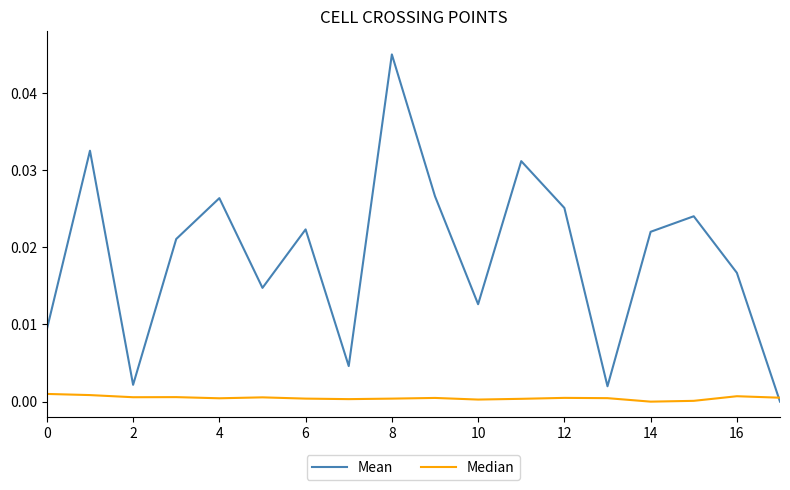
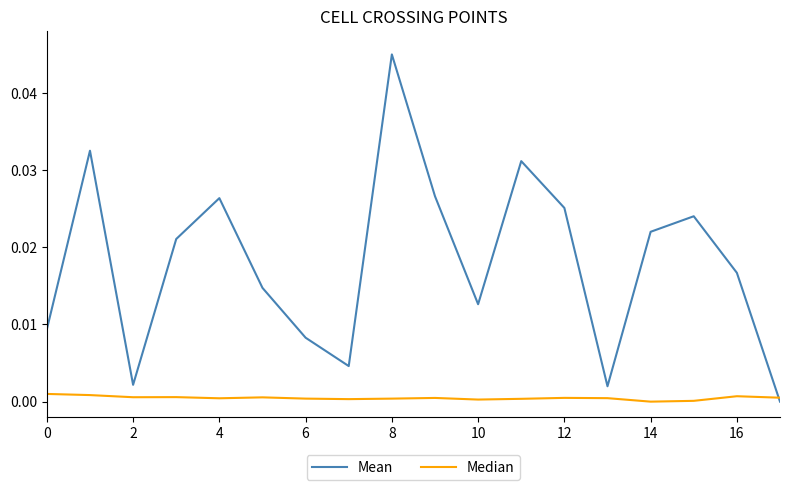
  {
    "Mean": {
      "0": 0.009,
      "2": 0.002,
      "4": 0.026,
-     "6": 0.022,
+     "6": 0.008,
      "8": 0.045,
      "10": 0.013,
      "12": 0.025,
      "14": 0.022,
      "16": 0.017
    },
    "Median": {
      "0": 0.001,
      "2": 0.001,
      "4": 0.000,
      "6": 0.000,
      "8": 0.000,
      "10": 0.000,
      "12": 0.000,
      "14": 0.000,
      "16": 0.001
    }
  }
